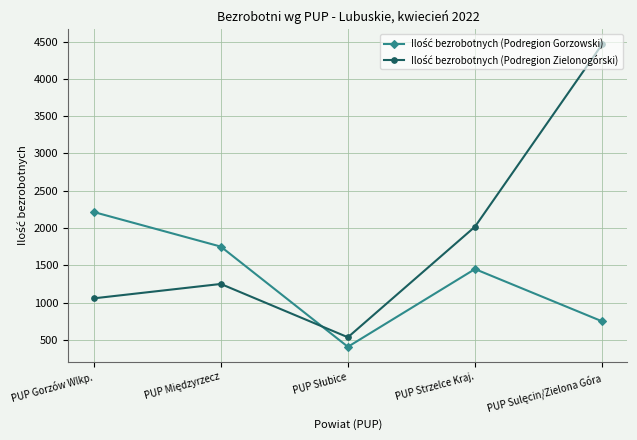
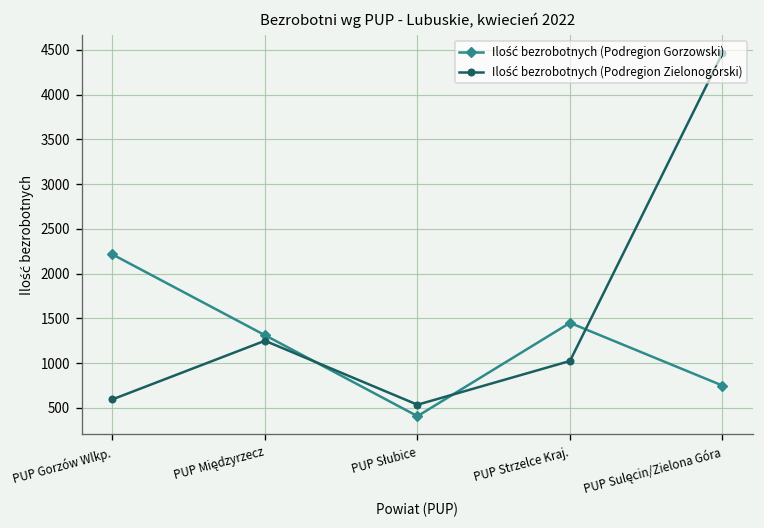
  {
    "Ilość bezrobotnych (Podregion Gorzowski)": {
      "PUP Gorzów Wlkp.": 2200,
-     "PUP Międzyrzecz": 1800,
+     "PUP Międzyrzecz": 1300,
      "PUP Słubice": 400,
      "PUP Strzelce Kraj.": 1500,
      "PUP Sulęcin/Zielona Góra": 700
    },
    "Ilość bezrobotnych (Podregion Zielonogórski)": {
-     "PUP Gorzów Wlkp.": 1100,
+     "PUP Gorzów Wlkp.": 600,
      "PUP Międzyrzecz": 1300,
      "PUP Słubice": 500,
-     "PUP Strzelce Kraj.": 2000
+     "PUP Strzelce Kraj.": 1000
    }
  }
